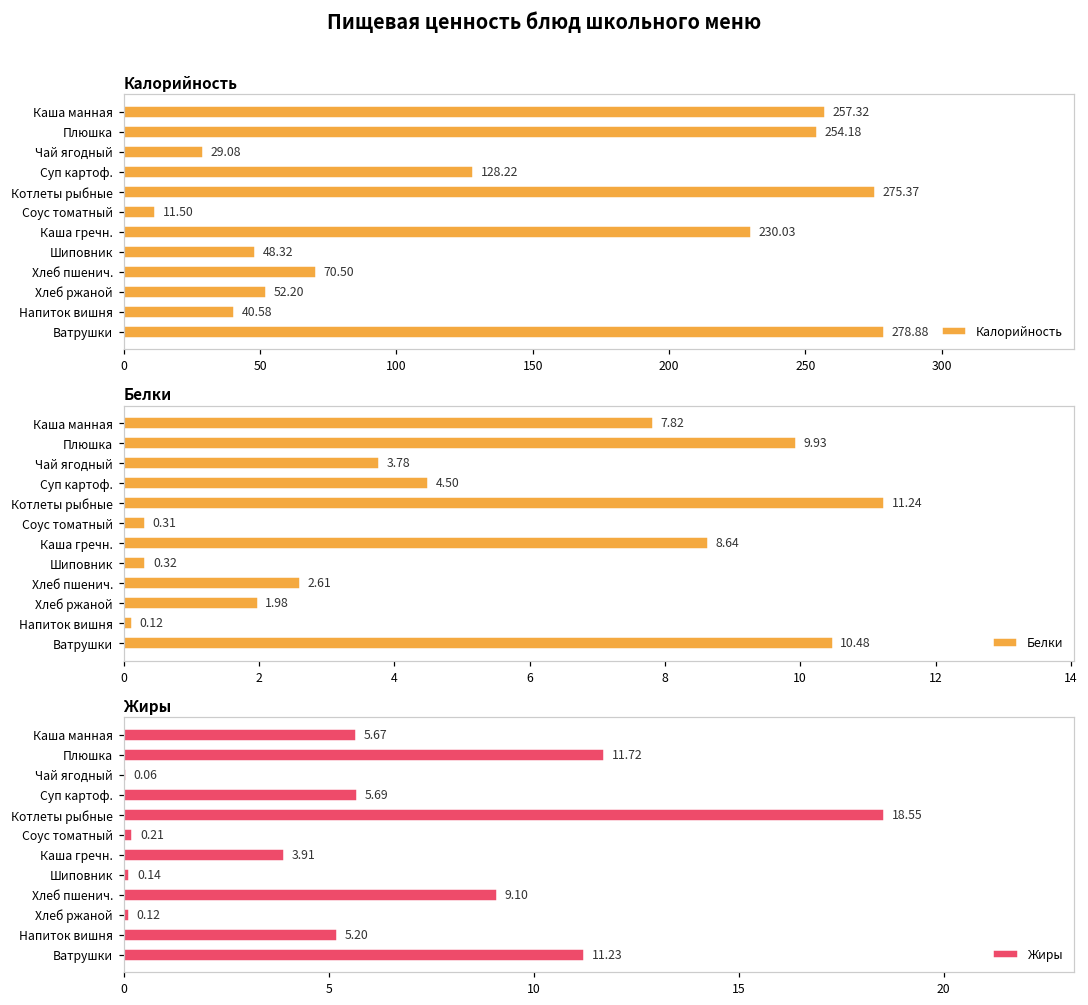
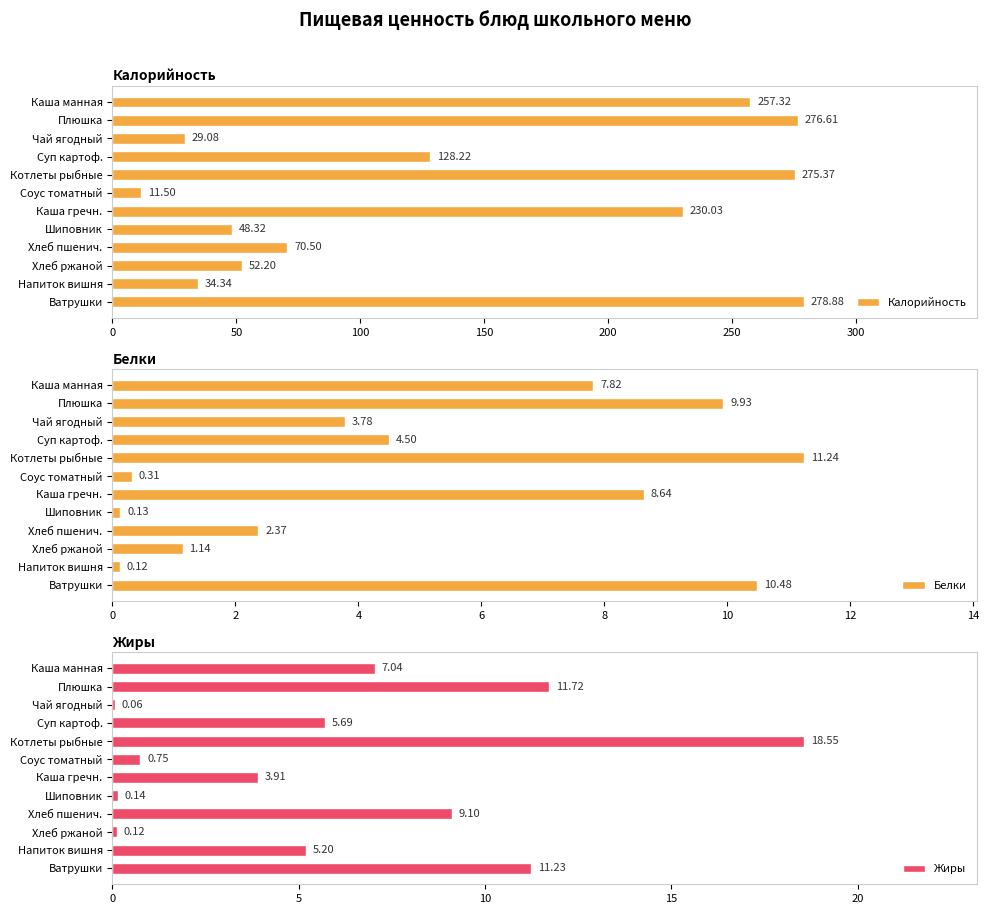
  {
    "Калорийность": {
      "Каша манная": 257.32,
-     "Плюшка": 254.18,
+     "Плюшка": 276.61,
      "Чай ягодный": 29.08,
      "Суп картоф.": 128.22,
      "Котлеты рыбные": 275.37,
      "Соус томатный": 11.50,
      "Каша гречн.": 230.03,
      "Шиповник": 48.32,
      "Хлеб пшенич.": 70.50,
      "Хлеб ржаной": 52.20,
-     "Напиток вишня": 40.58,
+     "Напиток вишня": 34.34,
      "Ватрушки": 278.88
    },
    "Белки": {
      "Каша манная": 7.82,
      "Плюшка": 9.93,
      "Чай ягодный": 3.78,
      "Суп картоф.": 4.50,
      "Котлеты рыбные": 11.24,
      "Соус томатный": 0.31,
      "Каша гречн.": 8.64,
-     "Шиповник": 0.32,
-     "Хлеб пшенич.": 2.61,
-     "Хлеб ржаной": 1.98,
+     "Шиповник": 0.13,
+     "Хлеб пшенич.": 2.37,
+     "Хлеб ржаной": 1.14,
      "Напиток вишня": 0.12,
      "Ватрушки": 10.48
    },
    "Жиры": {
-     "Каша манная": 5.67,
+     "Каша манная": 7.04,
      "Плюшка": 11.72,
      "Чай ягодный": 0.06,
      "Суп картоф.": 5.69,
      "Котлеты рыбные": 18.55,
-     "Соус томатный": 0.21,
+     "Соус томатный": 0.75,
      "Каша гречн.": 3.91,
      "Шиповник": 0.14,
      "Хлеб пшенич.": 9.10,
      "Хлеб ржаной": 0.12,
      "Напиток вишня": 5.20,
      "Ватрушки": 11.23
    }
  }
